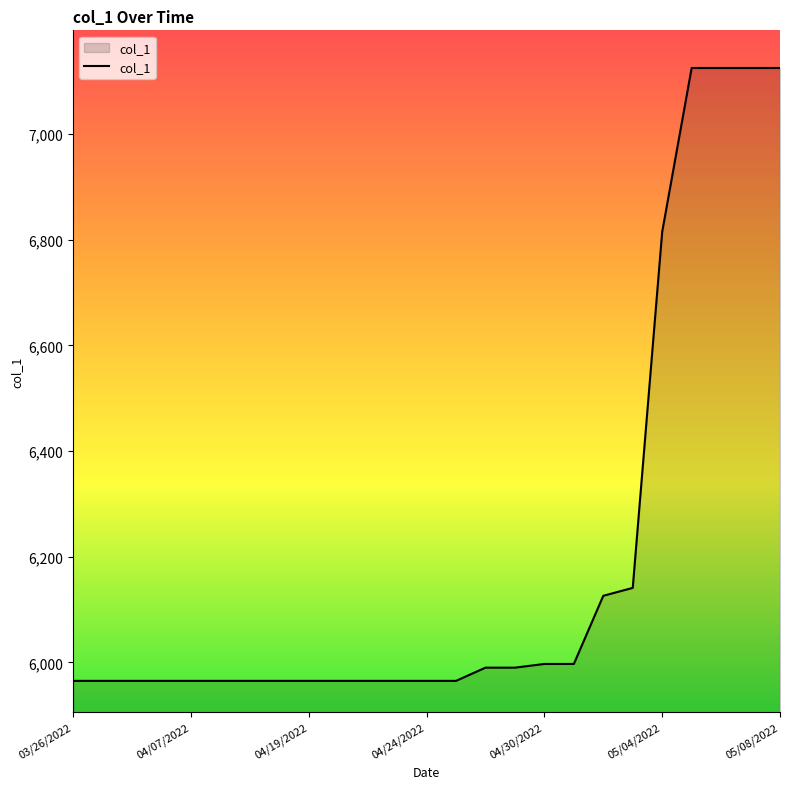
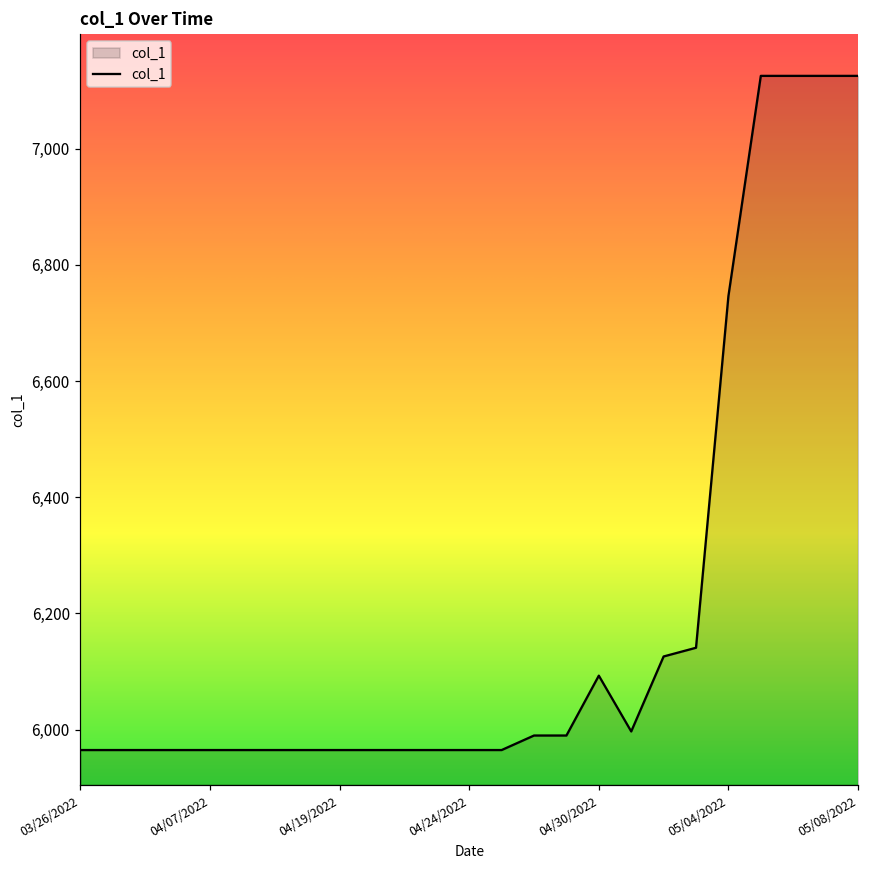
  {
    "03/26/2022": "5,970",
    "04/07/2022": "5,970",
    "04/19/2022": "5,970",
    "04/24/2022": "5,970",
-   "04/30/2022": "6,000",
-   "05/04/2022": "6,820",
+   "04/30/2022": "6,090",
+   "05/04/2022": "6,750",
    "05/08/2022": "7,130"
  }
